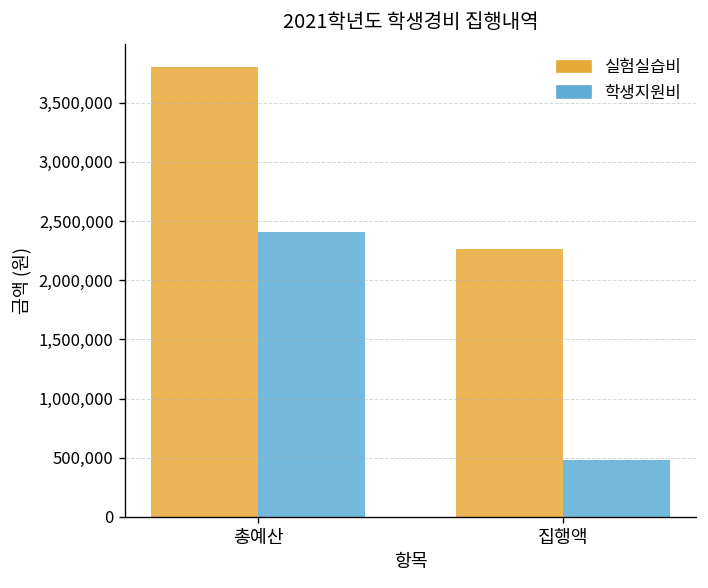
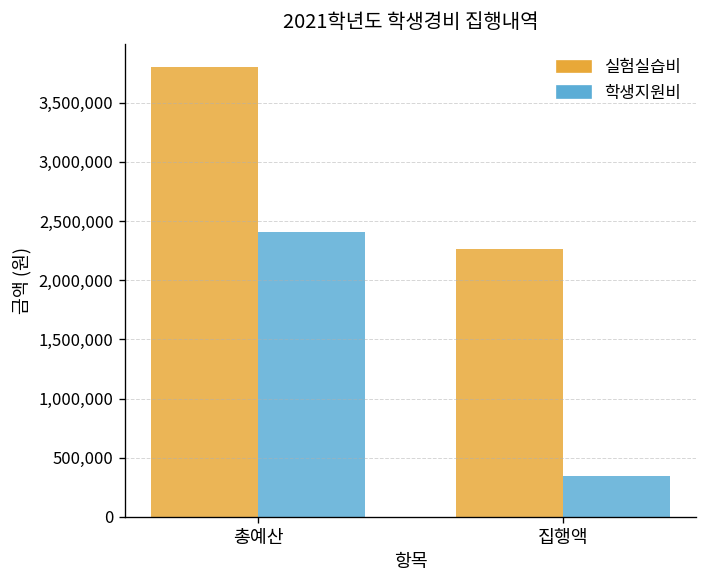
  {
    "실험실습비": {
      "총예산": "3,800,000",
      "집행액": "2,300,000"
    },
    "학생지원비": {
      "총예산": "2,400,000",
-     "집행액": "500,000"
+     "집행액": "300,000"
    }
  }
